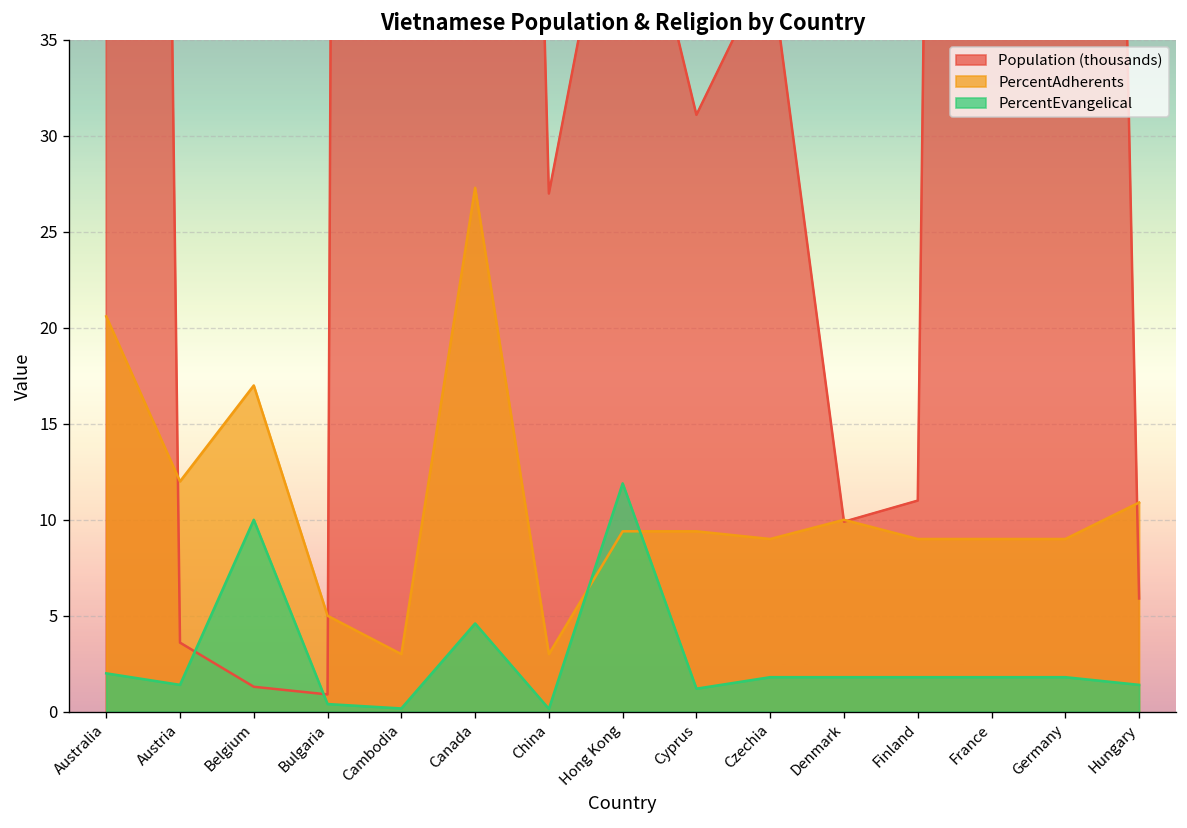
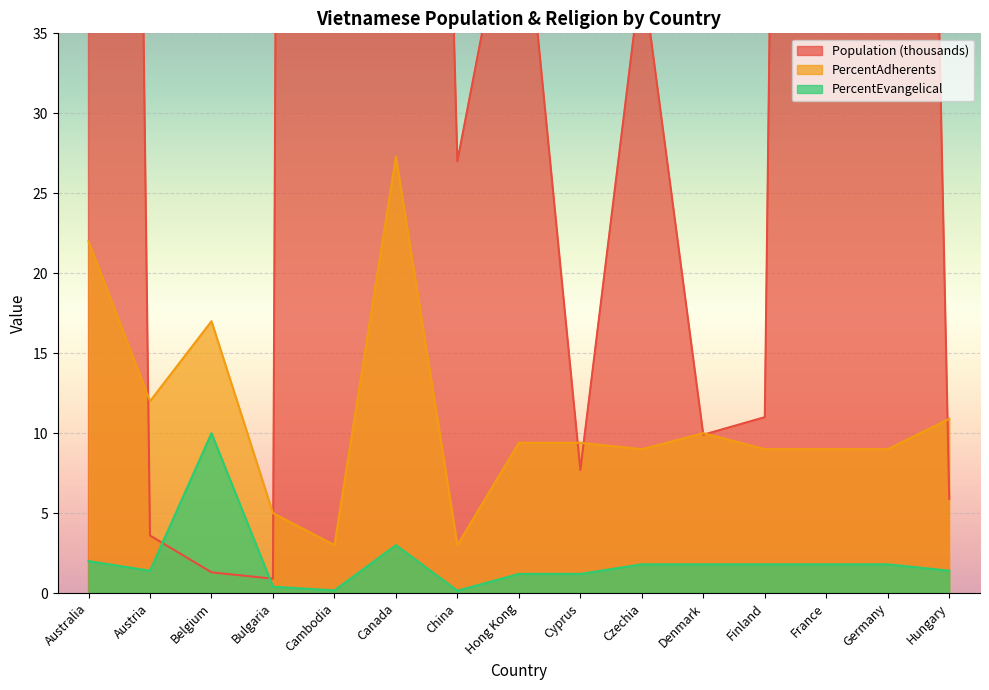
  {
    "Population (thousands)": {
      "Austria": 3.6,
      "Belgium": 1.3,
      "Bulgaria": 0.9,
      "China": 27.0,
-     "Cyprus": 31.1,
+     "Cyprus": 7.7,
      "Finland": 11.0,
      "Hungary": 5.9
    },
    "PercentAdherents": {
-     "Australia": 20.6,
+     "Australia": 22.0,
      "Austria": 12.0,
      "Belgium": 17.0,
      "Bulgaria": 5.0,
      "Cambodia": 3.0,
      "Canada": 27.3,
      "China": 3.0,
      "Hong Kong": 9.4,
      "Cyprus": 9.4,
      "Czechia": 9.0,
      "Finland": 9.0,
      "France": 9.0,
      "Germany": 9.0,
      "Hungary": 10.9
    },
    "PercentEvangelical": {
      "Australia": 2.0,
      "Austria": 1.4,
      "Belgium": 10.0,
      "Bulgaria": 0.4,
      "Cambodia": 0.2,
-     "Canada": 4.6,
+     "Canada": 3.0,
      "China": 0.2,
-     "Hong Kong": 11.9,
+     "Hong Kong": 1.2,
      "Cyprus": 1.2,
      "Czechia": 1.8,
      "Denmark": 1.8,
      "Finland": 1.8,
      "France": 1.8,
      "Germany": 1.8,
      "Hungary": 1.4
    }
  }
